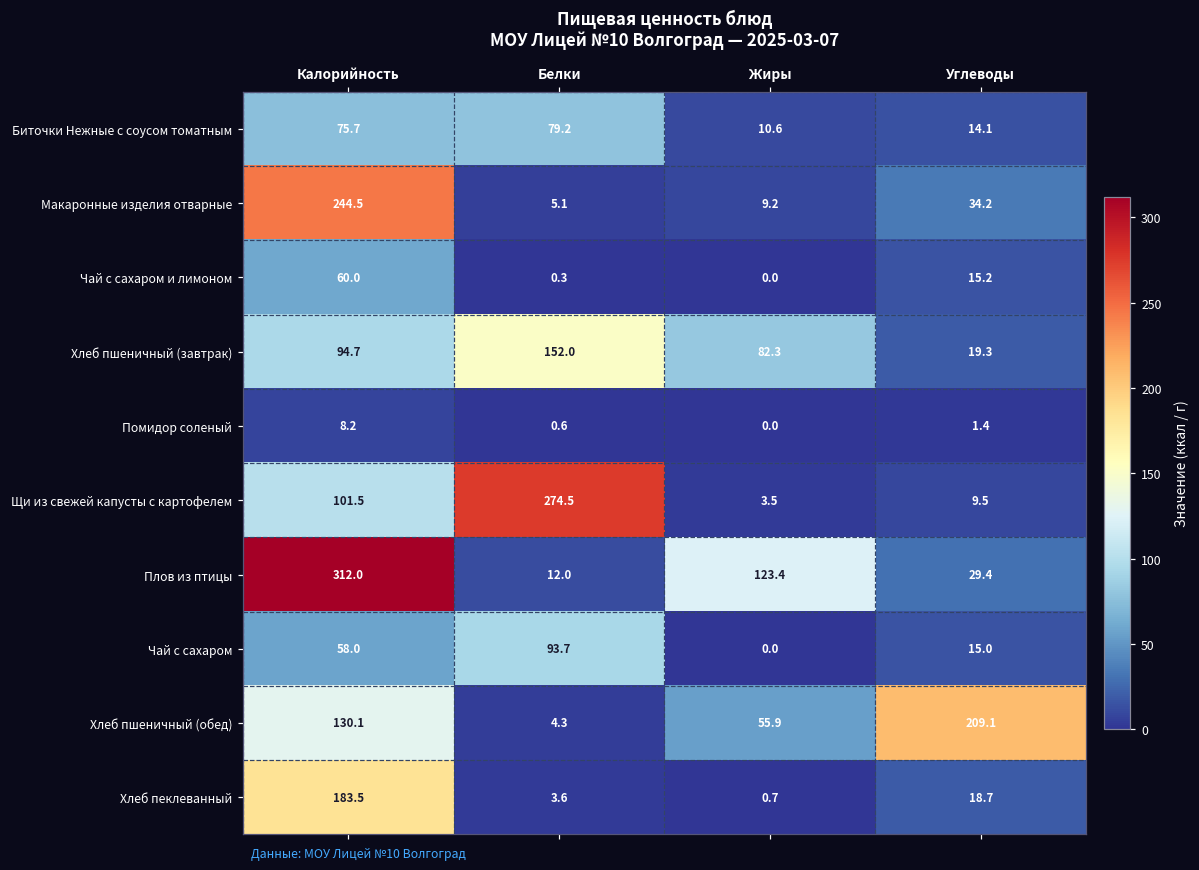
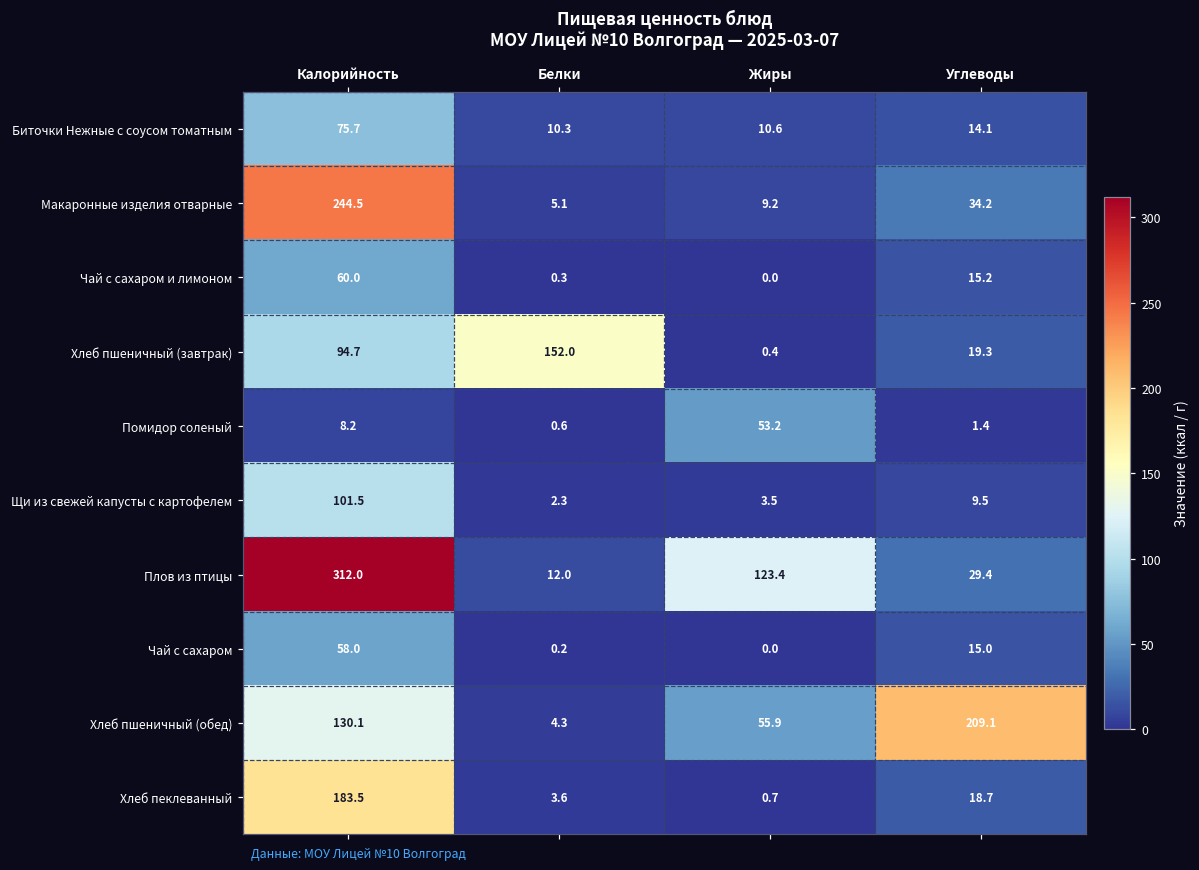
  {
    "Биточки Нежные с соусом томатным": {
      "Калорийность": 75.7,
-     "Белки": 79.2,
+     "Белки": 10.3,
      "Жиры": 10.6,
      "Углеводы": 14.1
    },
    "Макаронные изделия отварные": {
      "Калорийность": 244.5,
      "Белки": 5.1,
      "Жиры": 9.2,
      "Углеводы": 34.2
    },
    "Чай с сахаром и лимоном": {
      "Калорийность": 60.0,
      "Белки": 0.3,
      "Жиры": 0.0,
      "Углеводы": 15.2
    },
    "Хлеб пшеничный (завтрак)": {
      "Калорийность": 94.7,
      "Белки": 152.0,
-     "Жиры": 82.3,
+     "Жиры": 0.4,
      "Углеводы": 19.3
    },
    "Помидор соленый": {
      "Калорийность": 8.2,
      "Белки": 0.6,
-     "Жиры": 0.0,
+     "Жиры": 53.2,
      "Углеводы": 1.4
    },
    "Щи из свежей капусты с картофелем": {
      "Калорийность": 101.5,
-     "Белки": 274.5,
+     "Белки": 2.3,
      "Жиры": 3.5,
      "Углеводы": 9.5
    },
    "Плов из птицы": {
      "Калорийность": 312.0,
      "Белки": 12.0,
      "Жиры": 123.4,
      "Углеводы": 29.4
    },
    "Чай с сахаром": {
      "Калорийность": 58.0,
-     "Белки": 93.7,
+     "Белки": 0.2,
      "Жиры": 0.0,
      "Углеводы": 15.0
    },
    "Хлеб пшеничный (обед)": {
      "Калорийность": 130.1,
      "Белки": 4.3,
      "Жиры": 55.9,
      "Углеводы": 209.1
    },
    "Хлеб пеклеванный": {
      "Калорийность": 183.5,
      "Белки": 3.6,
      "Жиры": 0.7,
      "Углеводы": 18.7
    }
  }
